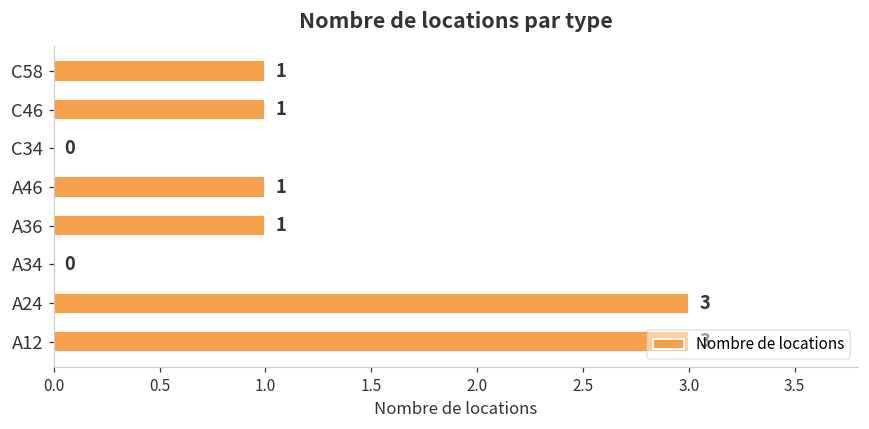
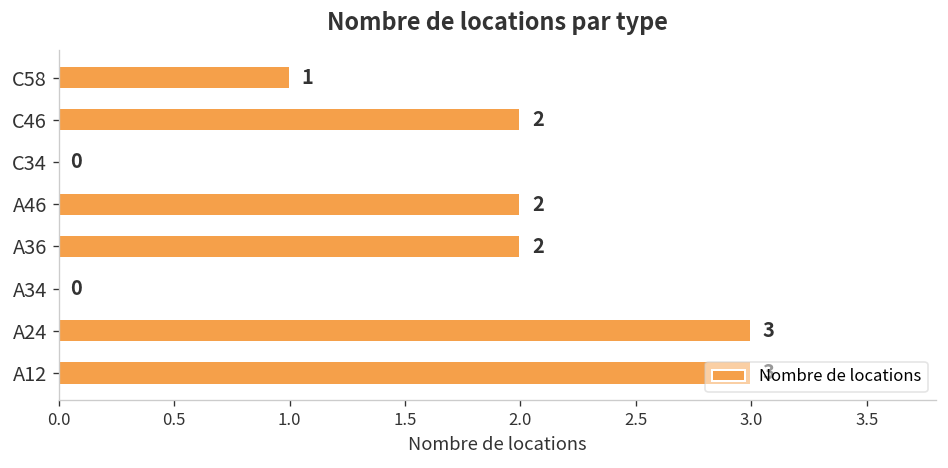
  {
    "C58": 1,
-   "C46": 1,
+   "C46": 2,
    "C34": 0,
-   "A46": 1,
-   "A36": 1,
+   "A46": 2,
+   "A36": 2,
    "A34": 0,
    "A24": 3
  }
